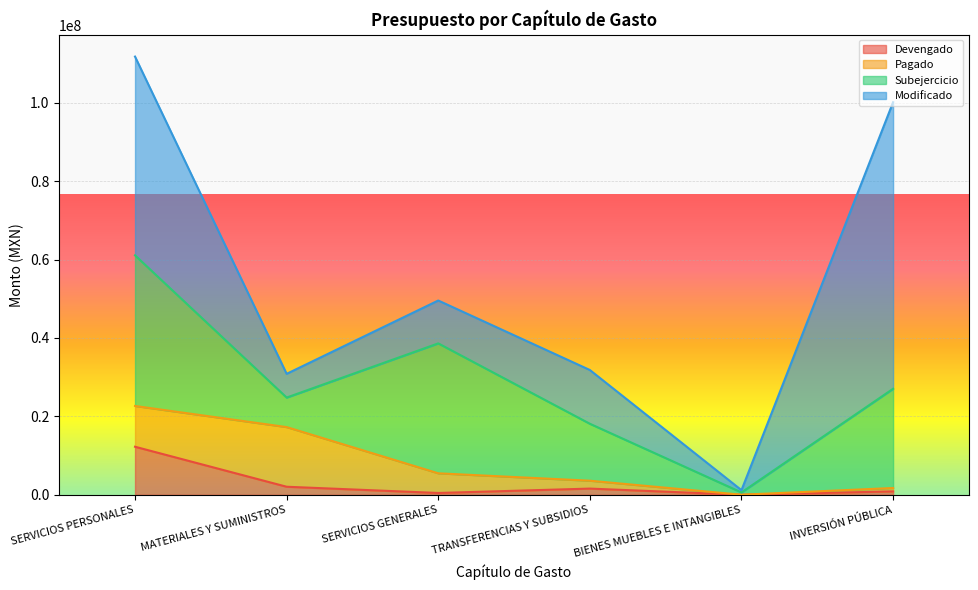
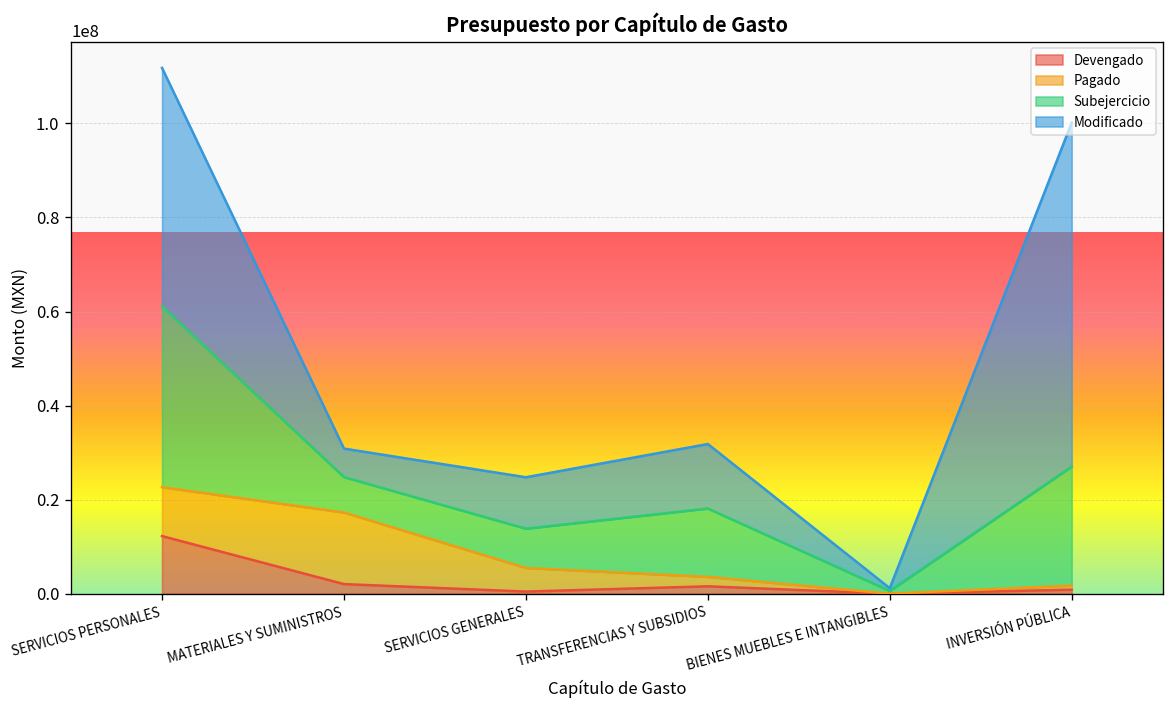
  {
    "Devengado": {
      "SERVICIOS PERSONALES": 12000000,
      "MATERIALES Y SUMINISTROS": 2000000,
      "SERVICIOS GENERALES": 0,
      "TRANSFERENCIAS Y SUBSIDIOS": 2000000,
      "INVERSIÓN PÚBLICA": 1000000
    },
    "Pagado": {
      "SERVICIOS PERSONALES": 10000000,
      "MATERIALES Y SUMINISTROS": 15000000,
      "SERVICIOS GENERALES": 5000000,
      "TRANSFERENCIAS Y SUBSIDIOS": 2000000,
      "INVERSIÓN PÚBLICA": 1000000
    },
    "Subejercicio": {
      "SERVICIOS PERSONALES": 38000000,
      "MATERIALES Y SUMINISTROS": 8000000,
-     "SERVICIOS GENERALES": 33000000,
+     "SERVICIOS GENERALES": 8000000,
      "TRANSFERENCIAS Y SUBSIDIOS": 15000000,
      "INVERSIÓN PÚBLICA": 25000000
    },
    "Modificado": {
      "SERVICIOS PERSONALES": 51000000,
      "MATERIALES Y SUMINISTROS": 6000000,
      "SERVICIOS GENERALES": 11000000,
      "TRANSFERENCIAS Y SUBSIDIOS": 14000000
    }
  }
